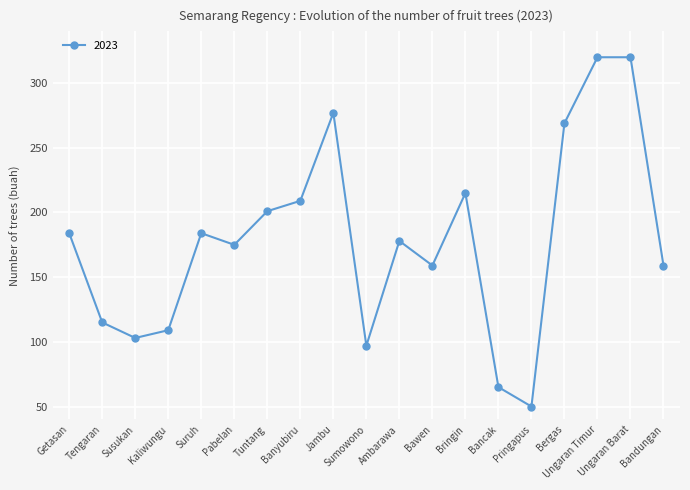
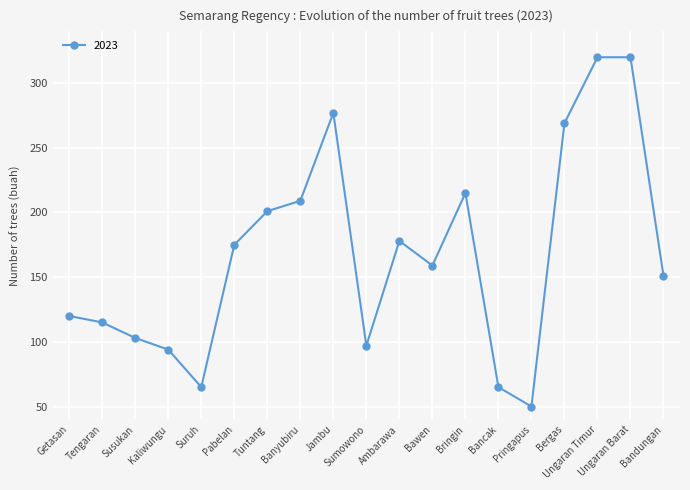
  {
-   "Getasan": 184,
+   "Getasan": 120,
    "Tengaran": 115,
    "Susukan": 103,
-   "Kaliwungu": 109,
-   "Suruh": 184,
+   "Kaliwungu": 94,
+   "Suruh": 65,
    "Pabelan": 175,
    "Tuntang": 201,
    "Banyubiru": 209,
    "Jambu": 277,
    "Sumowono": 97,
    "Ambarawa": 178,
    "Bawen": 159,
    "Bringin": 215,
    "Bancak": 65,
    "Pringapus": 50,
    "Bergas": 269,
    "Ungaran Timur": 320,
    "Ungaran Barat": 320,
-   "Bandungan": 159
+   "Bandungan": 151
  }
